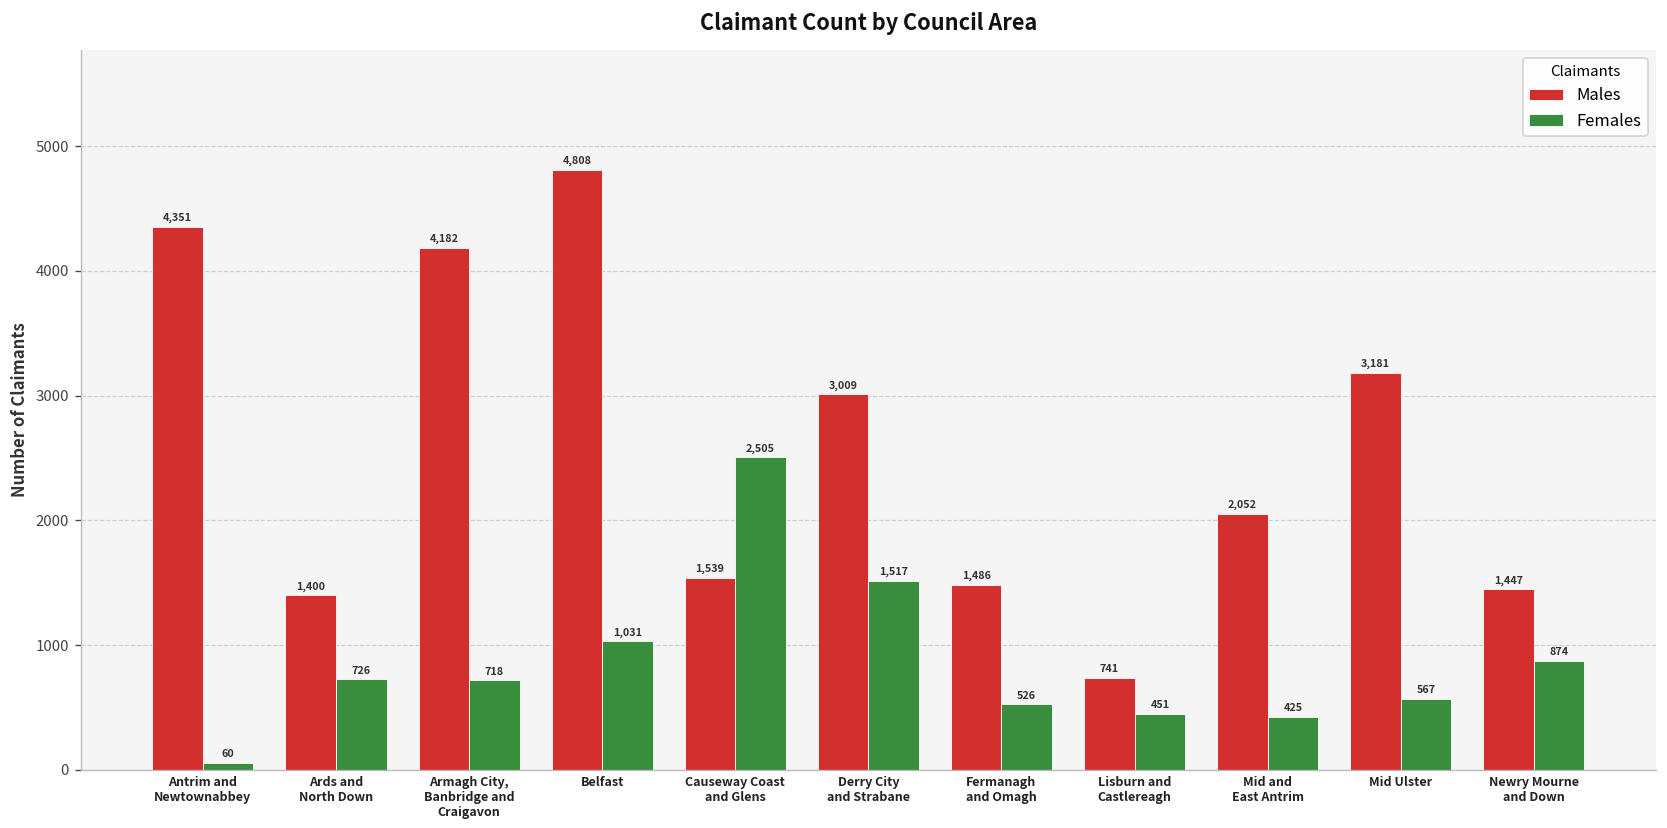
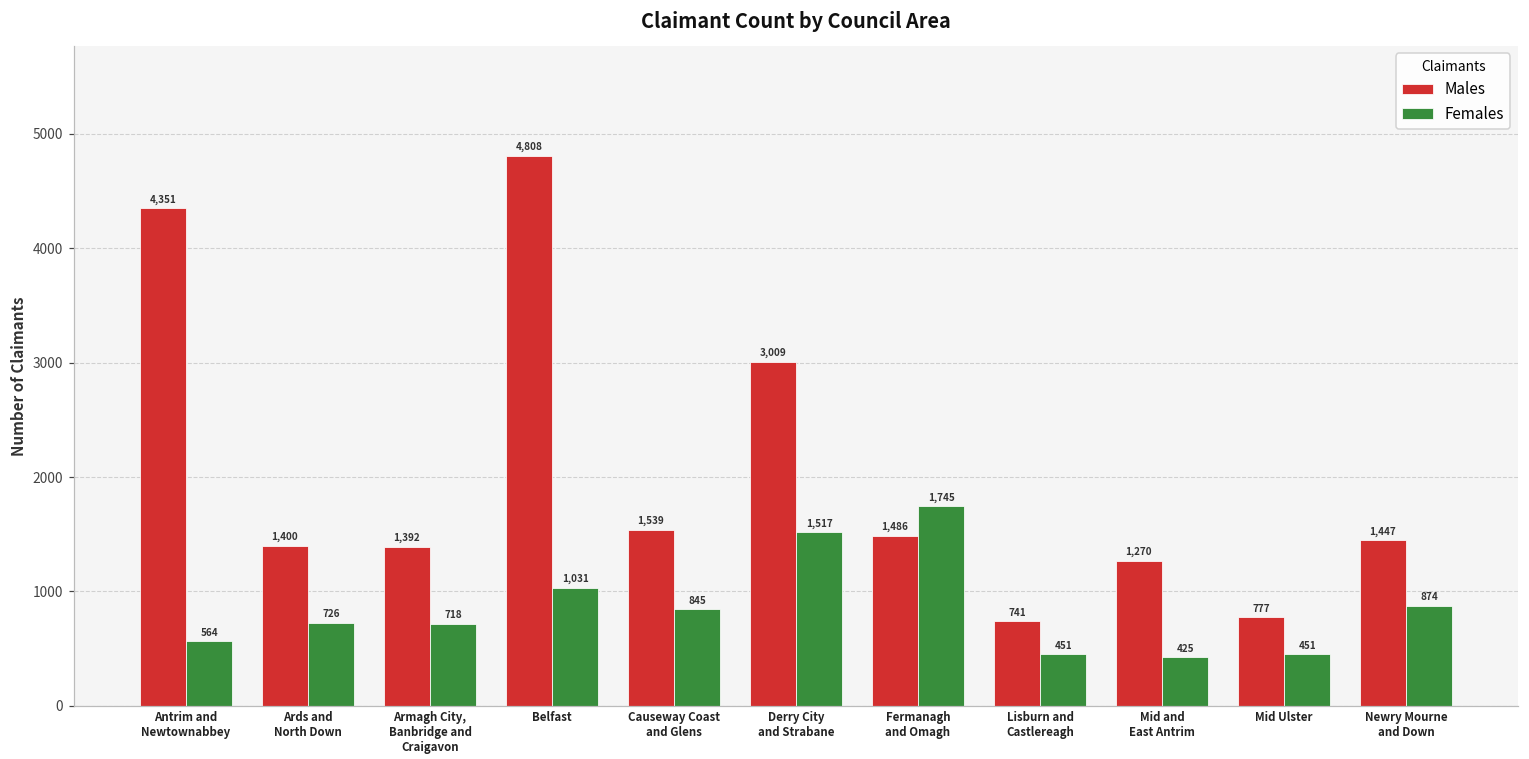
  {
    "Males": {
      "Antrim and Newtownabbey": "4,351",
      "Ards and North Down": "1,400",
-     "Armagh City, Banbridge and Craigavon": "4,182",
+     "Armagh City, Banbridge and Craigavon": "1,392",
      "Belfast": "4,808",
      "Causeway Coast and Glens": "1,539",
      "Derry City and Strabane": "3,009",
      "Fermanagh and Omagh": "1,486",
      "Lisburn and Castlereagh": "741",
-     "Mid and East Antrim": "2,052",
-     "Mid Ulster": "3,181",
+     "Mid and East Antrim": "1,270",
+     "Mid Ulster": "777",
      "Newry Mourne and Down": "1,447"
    },
    "Females": {
-     "Antrim and Newtownabbey": "60",
+     "Antrim and Newtownabbey": "564",
      "Ards and North Down": "726",
      "Armagh City, Banbridge and Craigavon": "718",
      "Belfast": "1,031",
-     "Causeway Coast and Glens": "2,505",
+     "Causeway Coast and Glens": "845",
      "Derry City and Strabane": "1,517",
-     "Fermanagh and Omagh": "526",
+     "Fermanagh and Omagh": "1,745",
      "Lisburn and Castlereagh": "451",
      "Mid and East Antrim": "425",
-     "Mid Ulster": "567",
+     "Mid Ulster": "451",
      "Newry Mourne and Down": "874"
    }
  }
